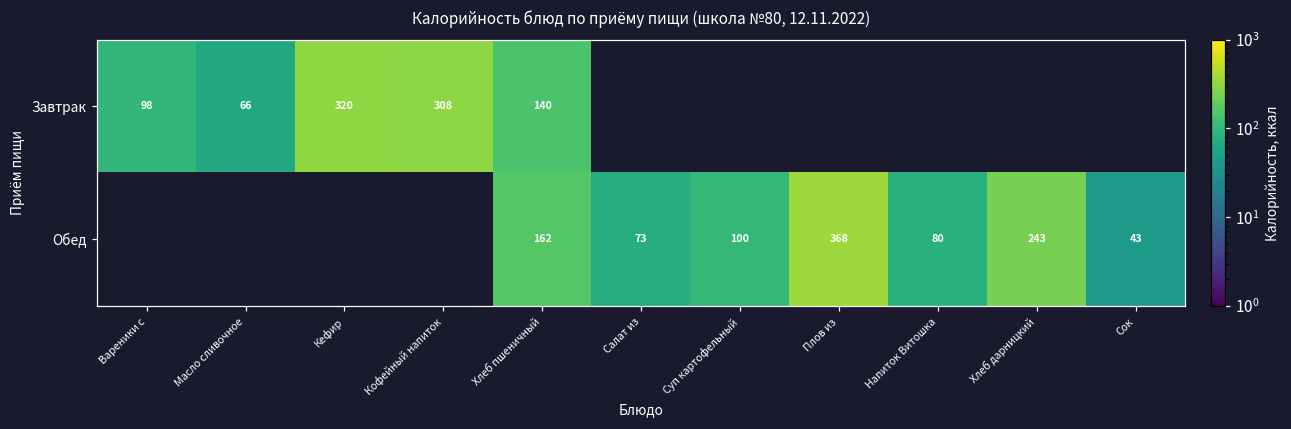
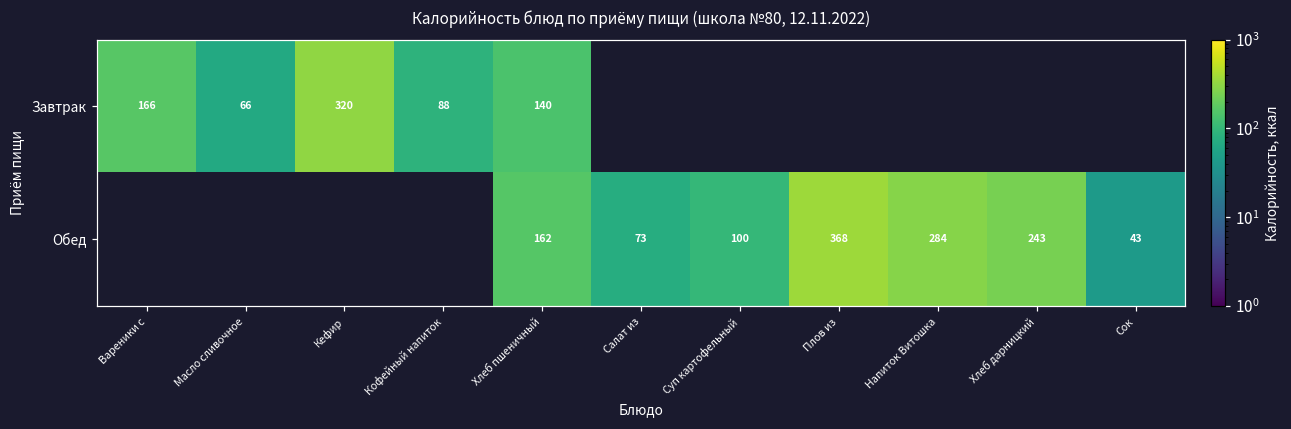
  {
    "Завтрак": {
-     "Вареники с": 98,
+     "Вареники с": 166,
      "Масло сливочное": 66,
      "Кефир": 320,
-     "Кофейный напиток": 308,
+     "Кофейный напиток": 88,
      "Хлеб пшеничный": 140
    },
    "Обед": {
      "Хлеб пшеничный": 162,
      "Салат из": 73,
      "Суп картофельный": 100,
      "Плов из": 368,
-     "Напиток Витошка": 80,
+     "Напиток Витошка": 284,
      "Хлеб дарницкий": 243,
      "Сок": 43
    }
  }
